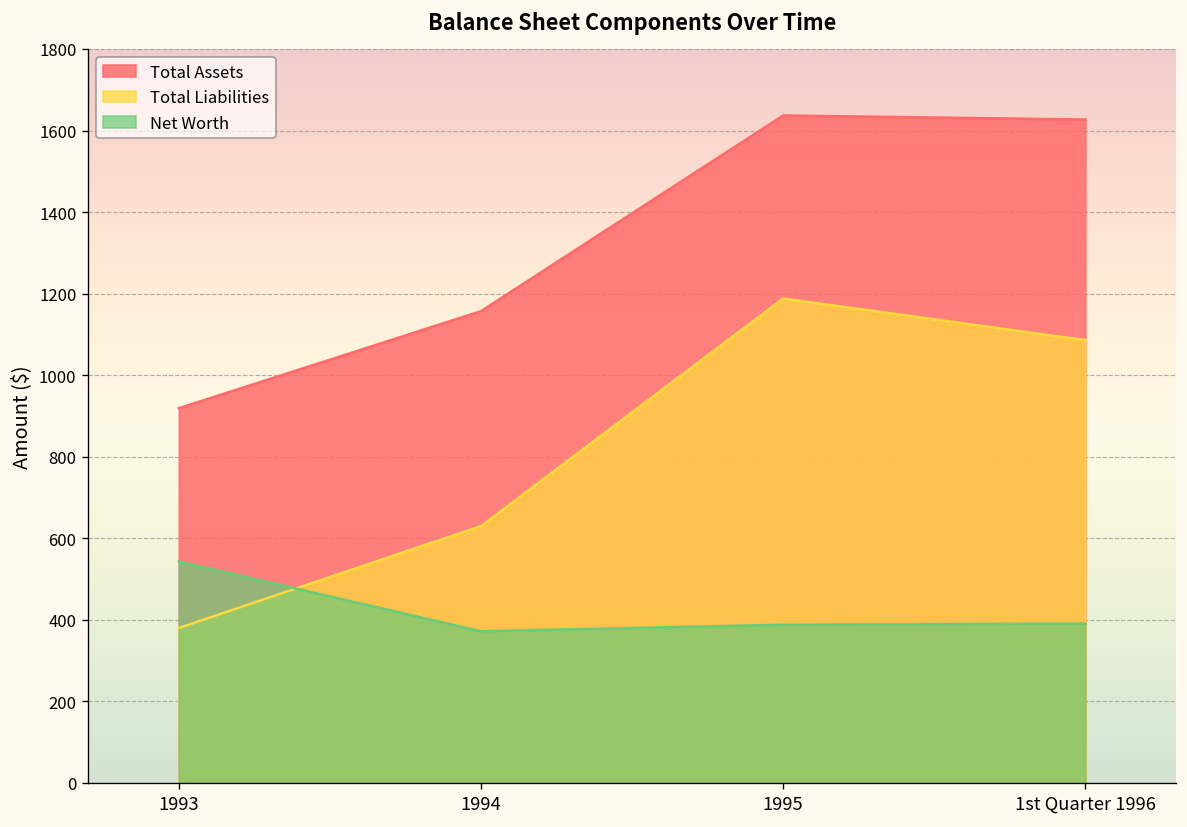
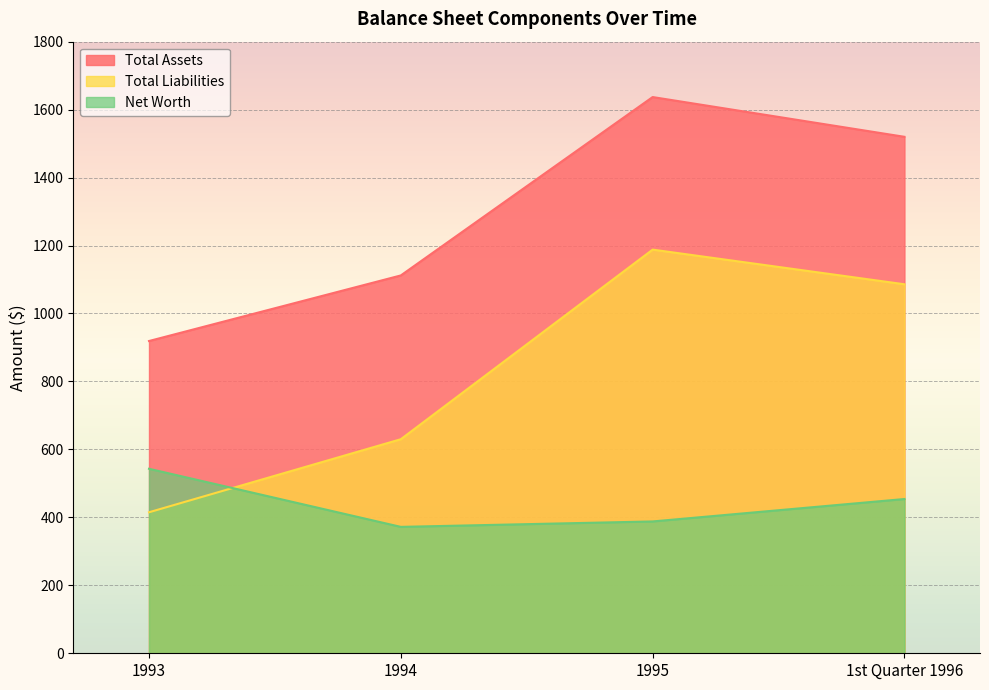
  {
    "Total Assets": {
      "1993": 920,
-     "1994": 1160,
+     "1994": 1110,
      "1995": 1640,
-     "1st Quarter 1996": 1630
+     "1st Quarter 1996": 1520
    },
    "Total Liabilities": {
-     "1993": 380,
+     "1993": 420,
      "1994": 630,
      "1995": 1190,
      "1st Quarter 1996": 1090
    },
    "Net Worth": {
      "1993": 540,
      "1994": 370,
      "1995": 390,
-     "1st Quarter 1996": 390
+     "1st Quarter 1996": 450
    }
  }
